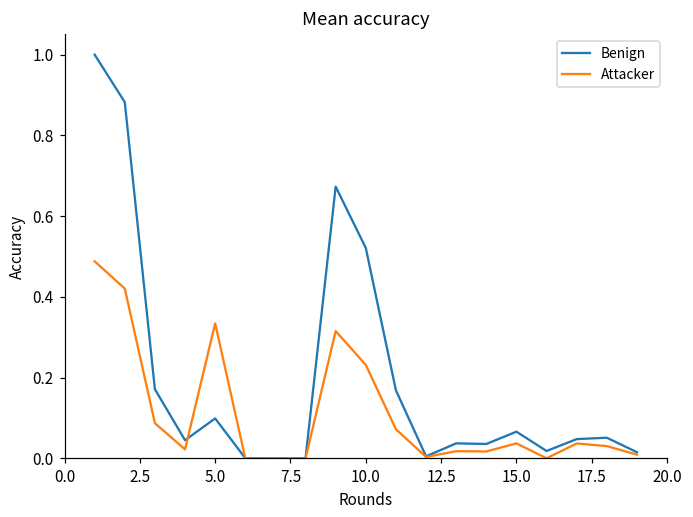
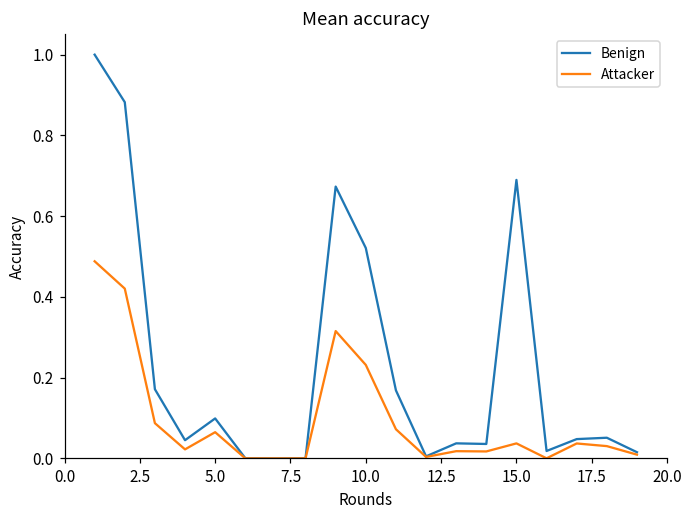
  {
    "Benign": {
      "5.0": 0.10,
      "10.0": 0.52,
-     "15.0": 0.07
+     "15.0": 0.69
    },
    "Attacker": {
-     "5.0": 0.33,
+     "5.0": 0.06,
      "10.0": 0.23,
      "15.0": 0.04
    }
  }
